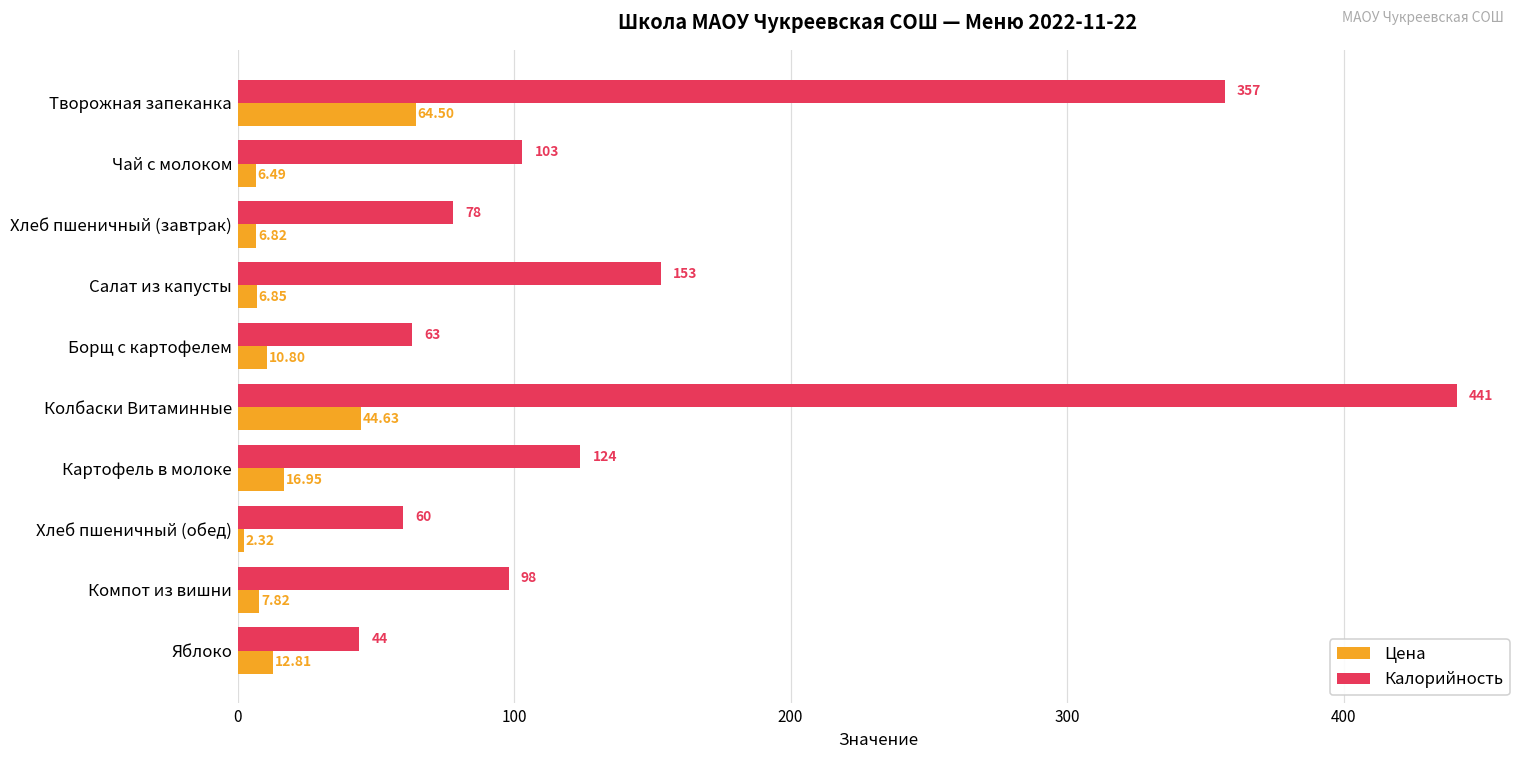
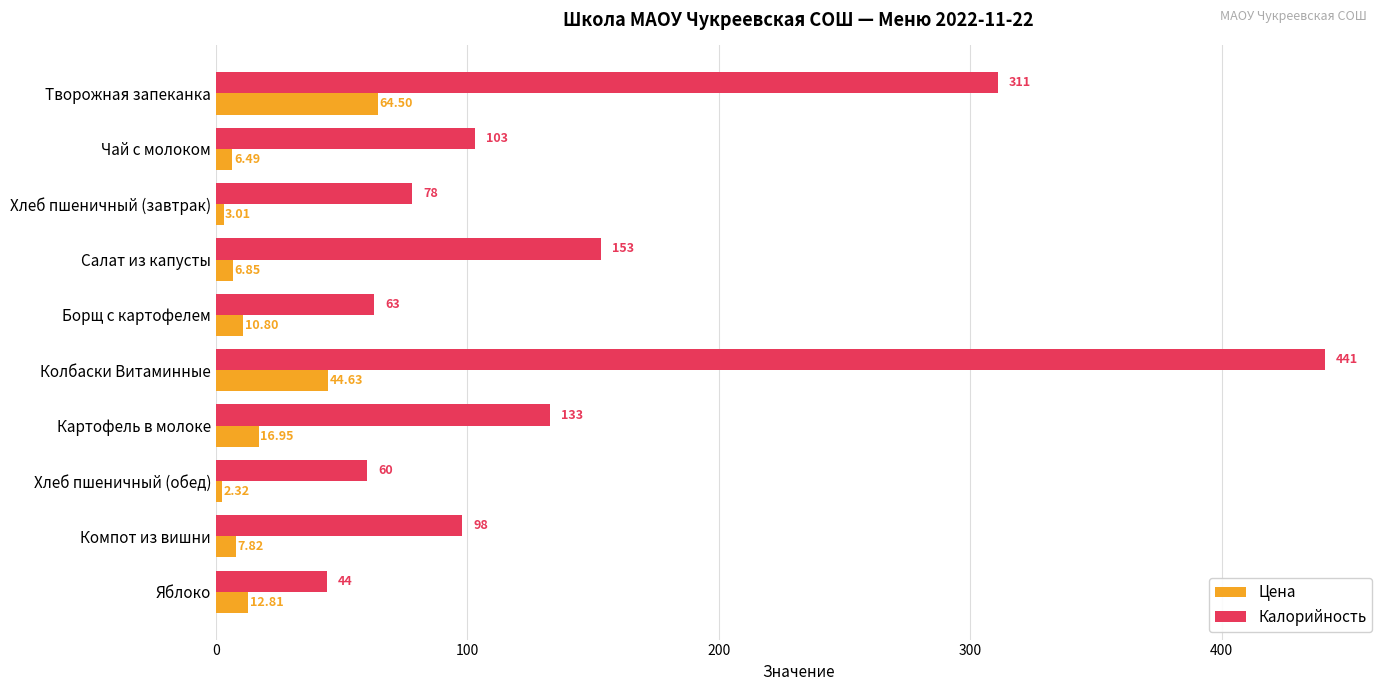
  {
    "Цена": {
      "Творожная запеканка": 64.50,
      "Чай с молоком": 6.49,
-     "Хлеб пшеничный (завтрак)": 6.82,
+     "Хлеб пшеничный (завтрак)": 3.01,
      "Салат из капусты": 6.85,
      "Борщ с картофелем": 10.80,
      "Колбаски Витаминные": 44.63,
      "Картофель в молоке": 16.95,
      "Хлеб пшеничный (обед)": 2.32,
      "Компот из вишни": 7.82,
      "Яблоко": 12.81
    },
    "Калорийность": {
-     "Творожная запеканка": 357,
+     "Творожная запеканка": 311,
      "Чай с молоком": 103,
      "Хлеб пшеничный (завтрак)": 78,
      "Салат из капусты": 153,
      "Борщ с картофелем": 63,
      "Колбаски Витаминные": 441,
-     "Картофель в молоке": 124,
+     "Картофель в молоке": 133,
      "Хлеб пшеничный (обед)": 60,
      "Компот из вишни": 98,
      "Яблоко": 44
    }
  }
